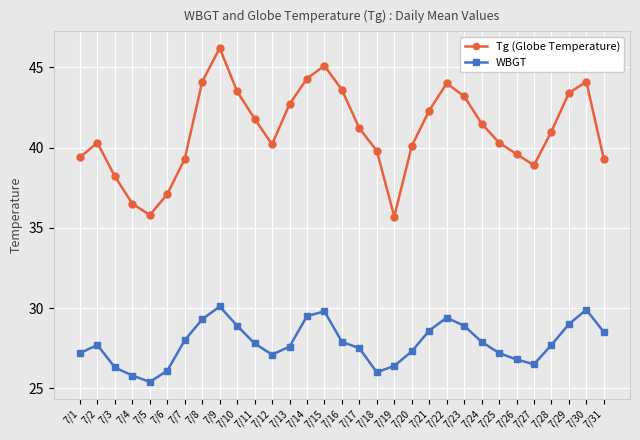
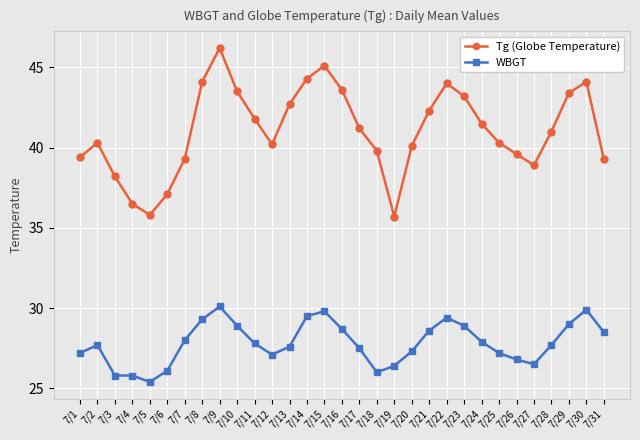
  {
    "Tg (Globe Temperature)": {
      "7/1": 39.4,
      "7/2": 40.3,
      "7/3": 38.2,
      "7/4": 36.5,
      "7/5": 35.8,
      "7/6": 37.1,
      "7/7": 39.3,
      "7/8": 44.1,
      "7/9": 46.2,
      "7/10": 43.5,
      "7/11": 41.8,
      "7/12": 40.2,
      "7/13": 42.7,
      "7/14": 44.3,
      "7/15": 45.1,
      "7/16": 43.6,
      "7/17": 41.2,
      "7/18": 39.8,
      "7/19": 35.7,
      "7/20": 40.1,
      "7/21": 42.3,
      "7/22": 44.0,
      "7/23": 43.2,
      "7/24": 41.5,
      "7/25": 40.3,
      "7/26": 39.6,
      "7/27": 38.9,
      "7/28": 41.0,
      "7/29": 43.4,
      "7/30": 44.1,
      "7/31": 39.3
    },
    "WBGT": {
      "7/1": 27.2,
      "7/2": 27.7,
-     "7/3": 26.3,
+     "7/3": 25.8,
      "7/4": 25.8,
      "7/5": 25.4,
      "7/6": 26.1,
      "7/7": 28.0,
      "7/8": 29.3,
      "7/9": 30.1,
      "7/10": 28.9,
      "7/11": 27.8,
      "7/12": 27.1,
      "7/13": 27.6,
      "7/14": 29.5,
      "7/15": 29.8,
-     "7/16": 27.9,
+     "7/16": 28.7,
      "7/17": 27.5,
      "7/18": 26.0,
      "7/19": 26.4,
      "7/20": 27.3,
      "7/21": 28.6,
      "7/22": 29.4,
      "7/23": 28.9,
      "7/24": 27.9,
      "7/25": 27.2,
      "7/26": 26.8,
      "7/27": 26.5,
      "7/28": 27.7,
      "7/29": 29.0,
      "7/30": 29.9,
      "7/31": 28.5
    }
  }
